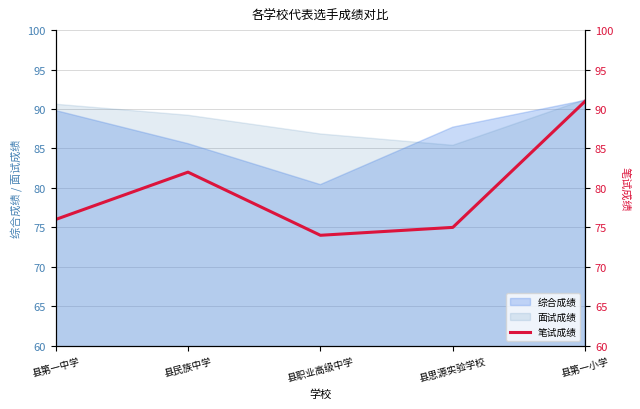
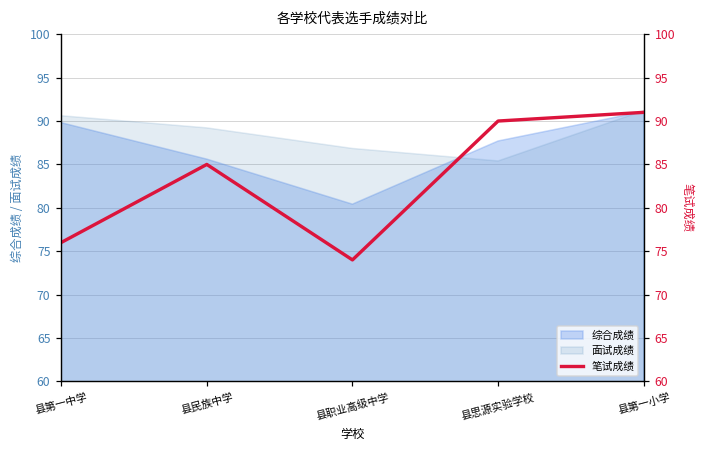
  {
    "笔试成绩": {
      "县第一中学": 76,
-     "县民族中学": 82,
+     "县民族中学": 85,
      "县职业高级中学": 74,
-     "县思源实验学校": 75,
+     "县思源实验学校": 90,
      "县第一小学": 91
    }
  }
